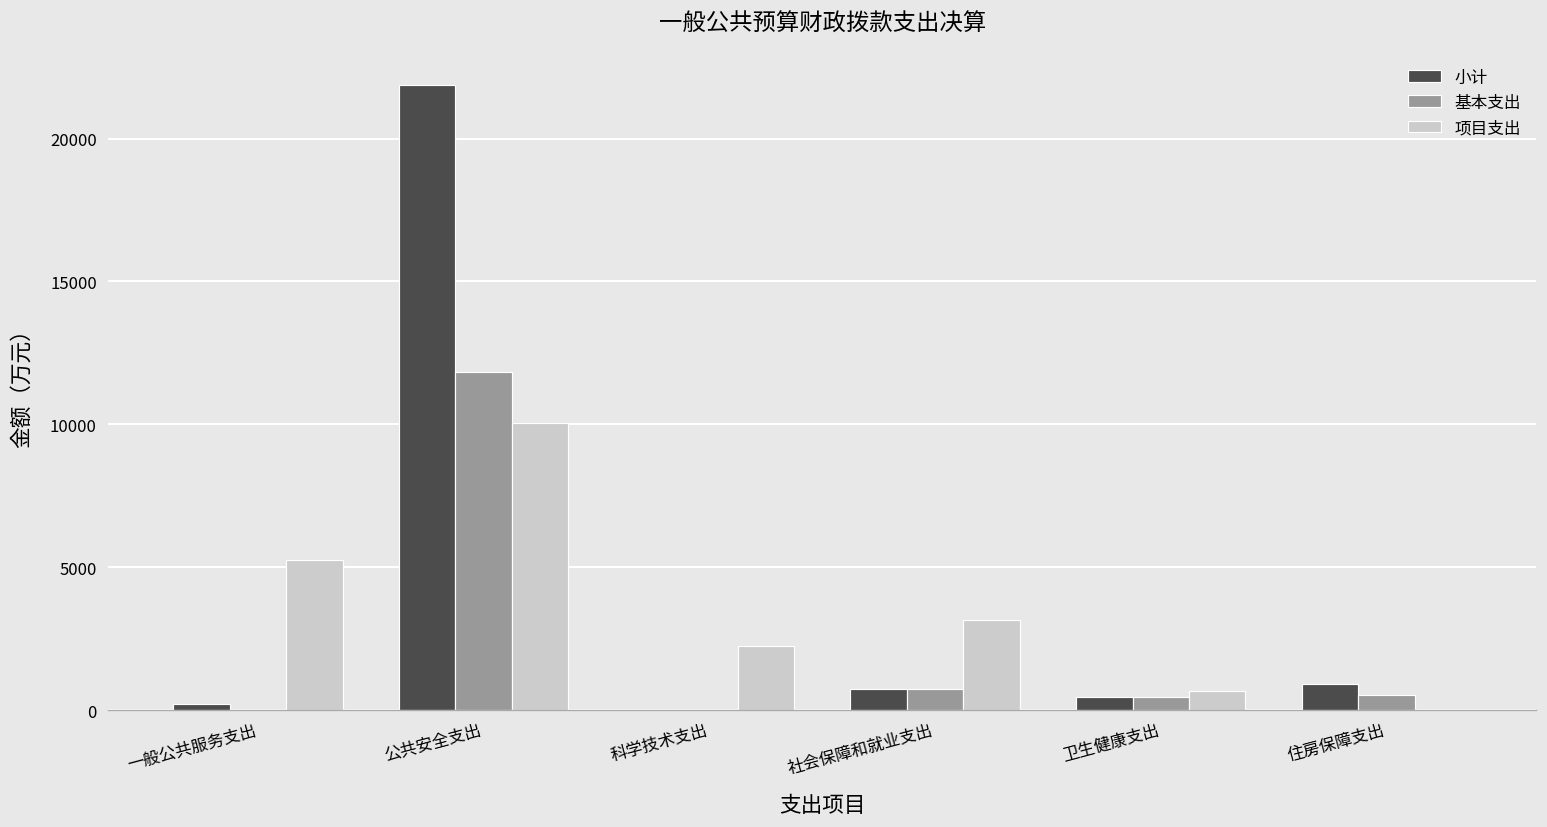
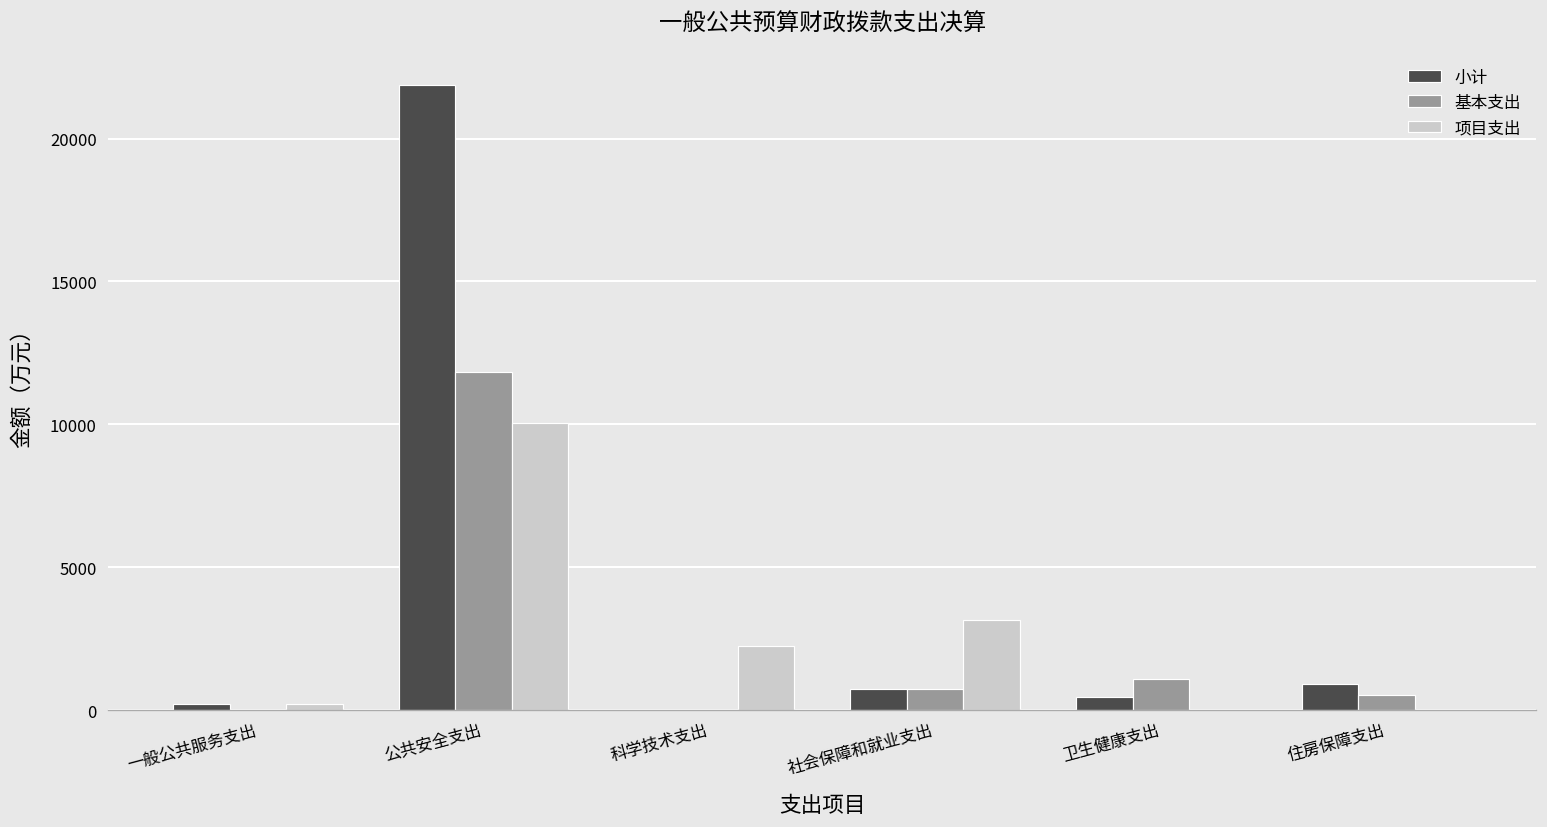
  {
    "小计": {
      "一般公共服务支出": 200,
      "公共安全支出": 21900,
      "社会保障和就业支出": 700,
      "卫生健康支出": 500,
      "住房保障支出": 900
    },
    "基本支出": {
      "一般公共服务支出": 0,
      "公共安全支出": 11800,
      "科学技术支出": 0,
      "社会保障和就业支出": 700,
-     "卫生健康支出": 500,
+     "卫生健康支出": 1100,
      "住房保障支出": 500
    },
    "项目支出": {
-     "一般公共服务支出": 5300,
+     "一般公共服务支出": 200,
      "公共安全支出": 10100,
      "科学技术支出": 2200,
      "社会保障和就业支出": 3100,
-     "卫生健康支出": 700,
+     "卫生健康支出": 0,
      "住房保障支出": 0
    }
  }
